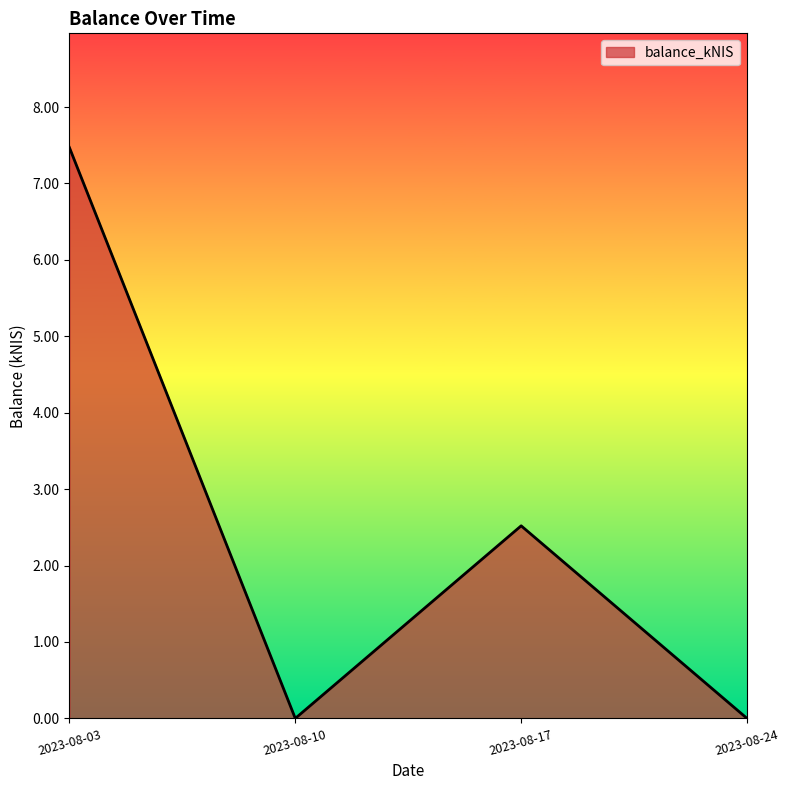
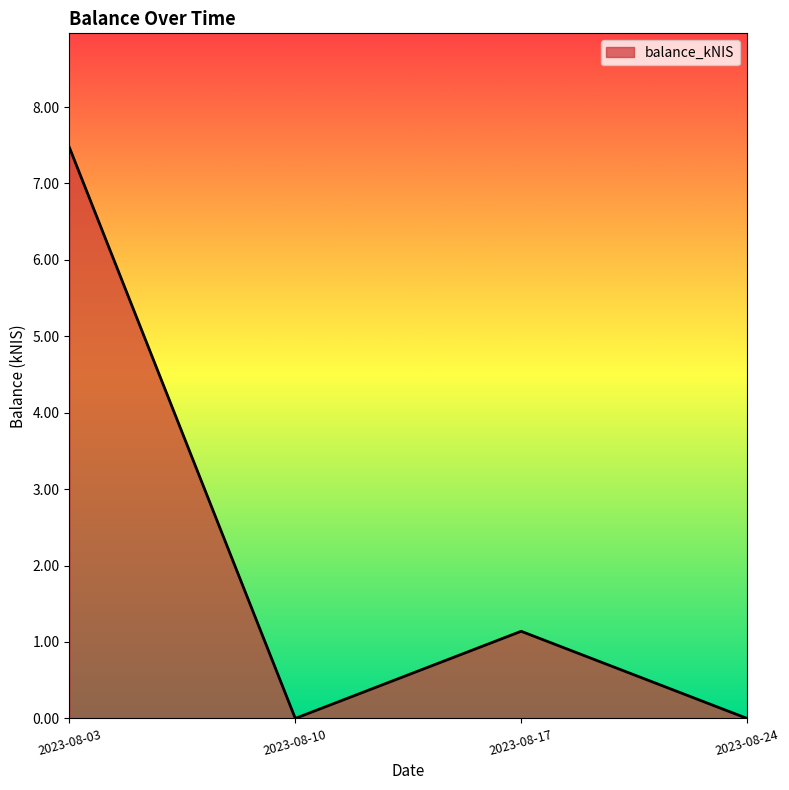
  {
    "2023-08-03": 7.5,
    "2023-08-10": 0.0,
-   "2023-08-17": 2.5,
+   "2023-08-17": 1.1,
    "2023-08-24": 0.0
  }
